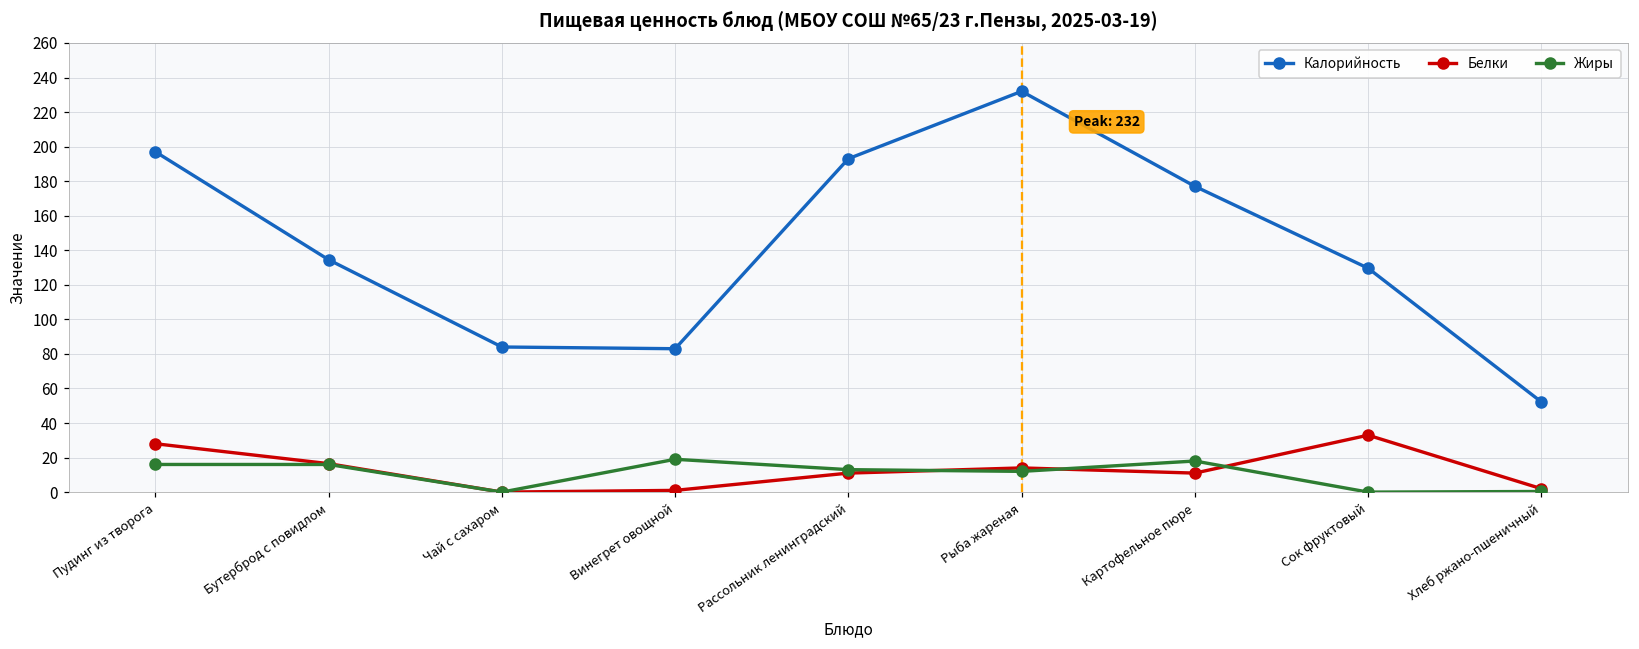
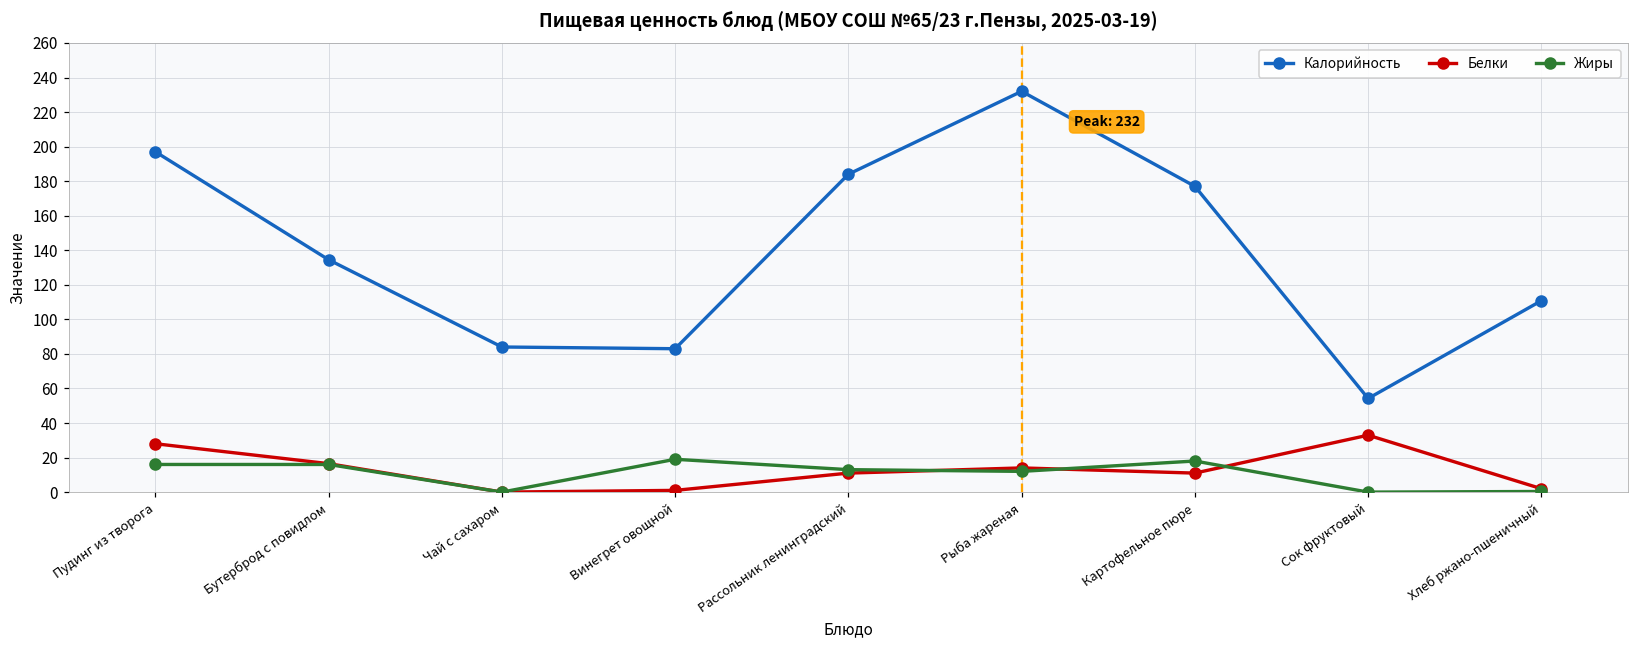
  {
    "Калорийность": {
      "Пудинг из творога": 197,
      "Бутерброд с повидлом": 135,
      "Чай с сахаром": 84,
      "Винегрет овощной": 83,
-     "Рассольник ленинградский": 193,
+     "Рассольник ленинградский": 184,
      "Рыба жареная": 232,
      "Картофельное пюре": 177,
-     "Сок фруктовый": 130,
-     "Хлеб ржано-пшеничный": 52
+     "Сок фруктовый": 54,
+     "Хлеб ржано-пшеничный": 111
    },
    "Белки": {
      "Пудинг из творога": 28,
      "Винегрет овощной": 1,
      "Рассольник ленинградский": 11,
      "Рыба жареная": 14,
      "Картофельное пюре": 11,
      "Сок фруктовый": 33
    },
    "Жиры": {
      "Пудинг из творога": 16,
      "Винегрет овощной": 19,
      "Рассольник ленинградский": 13,
      "Рыба жареная": 12,
      "Картофельное пюре": 18,
      "Сок фруктовый": 0
    }
  }
